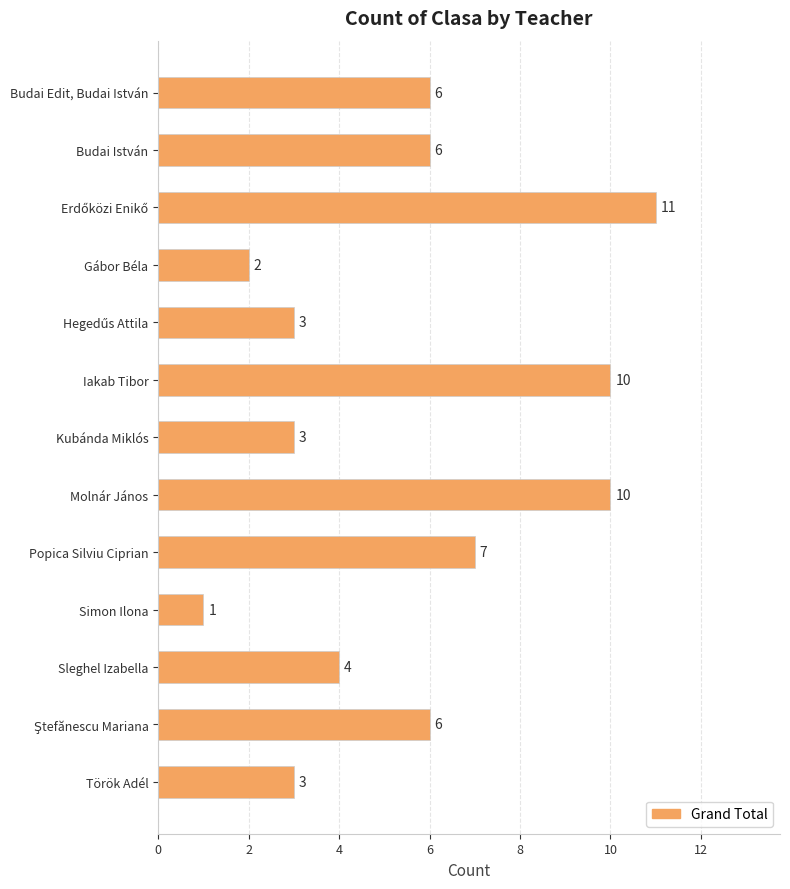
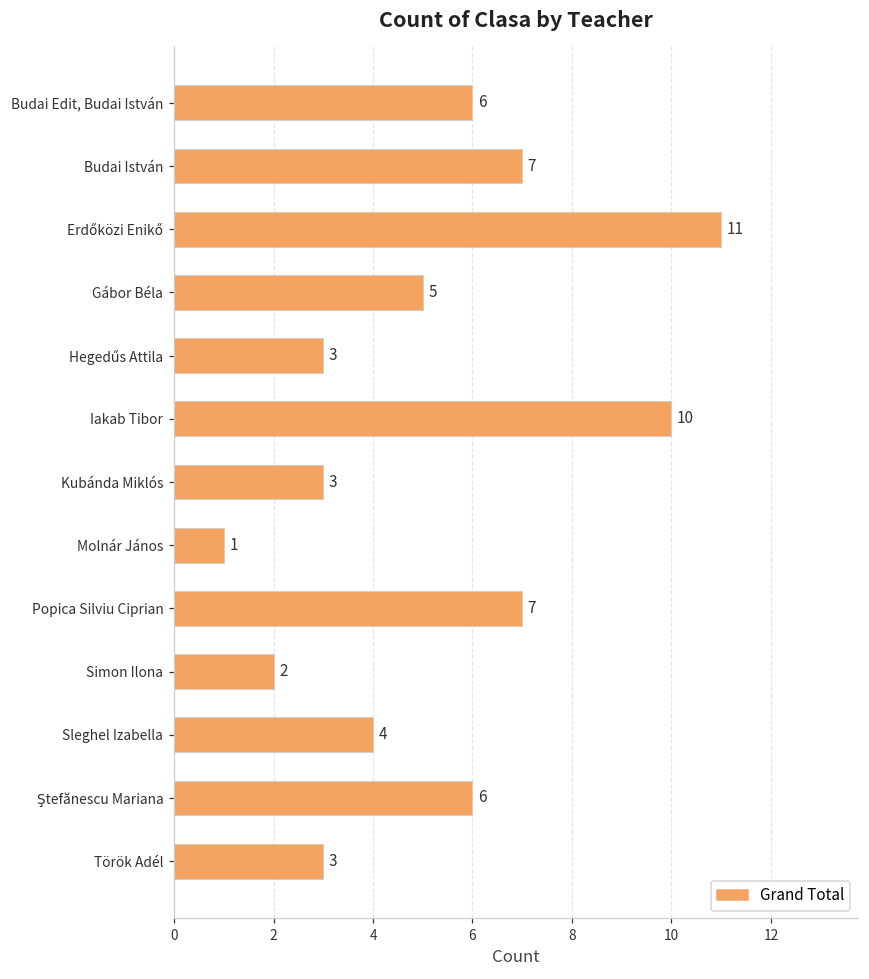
  {
    "Budai Edit, Budai István": 6,
-   "Budai István": 6,
+   "Budai István": 7,
    "Erdőközi Enikő": 11,
-   "Gábor Béla": 2,
+   "Gábor Béla": 5,
    "Hegedűs Attila": 3,
    "Iakab Tibor": 10,
    "Kubánda Miklós": 3,
-   "Molnár János": 10,
+   "Molnár János": 1,
    "Popica Silviu Ciprian": 7,
-   "Simon Ilona": 1,
+   "Simon Ilona": 2,
    "Sleghel Izabella": 4,
    "Ştefănescu Mariana": 6,
    "Török Adél": 3
  }
